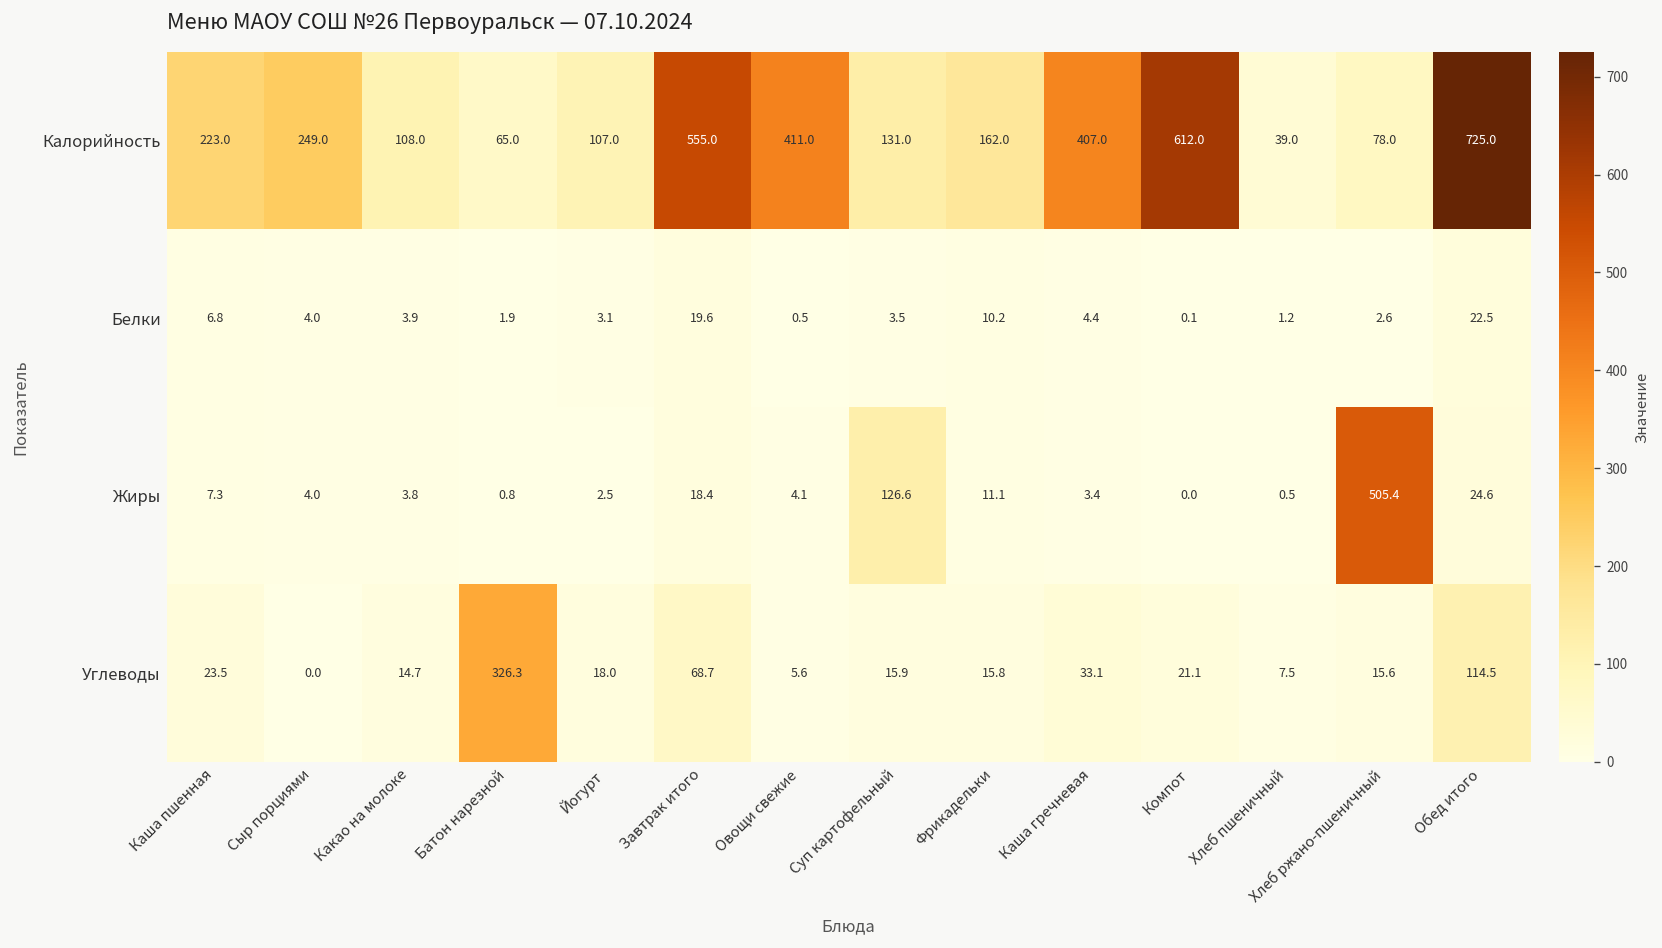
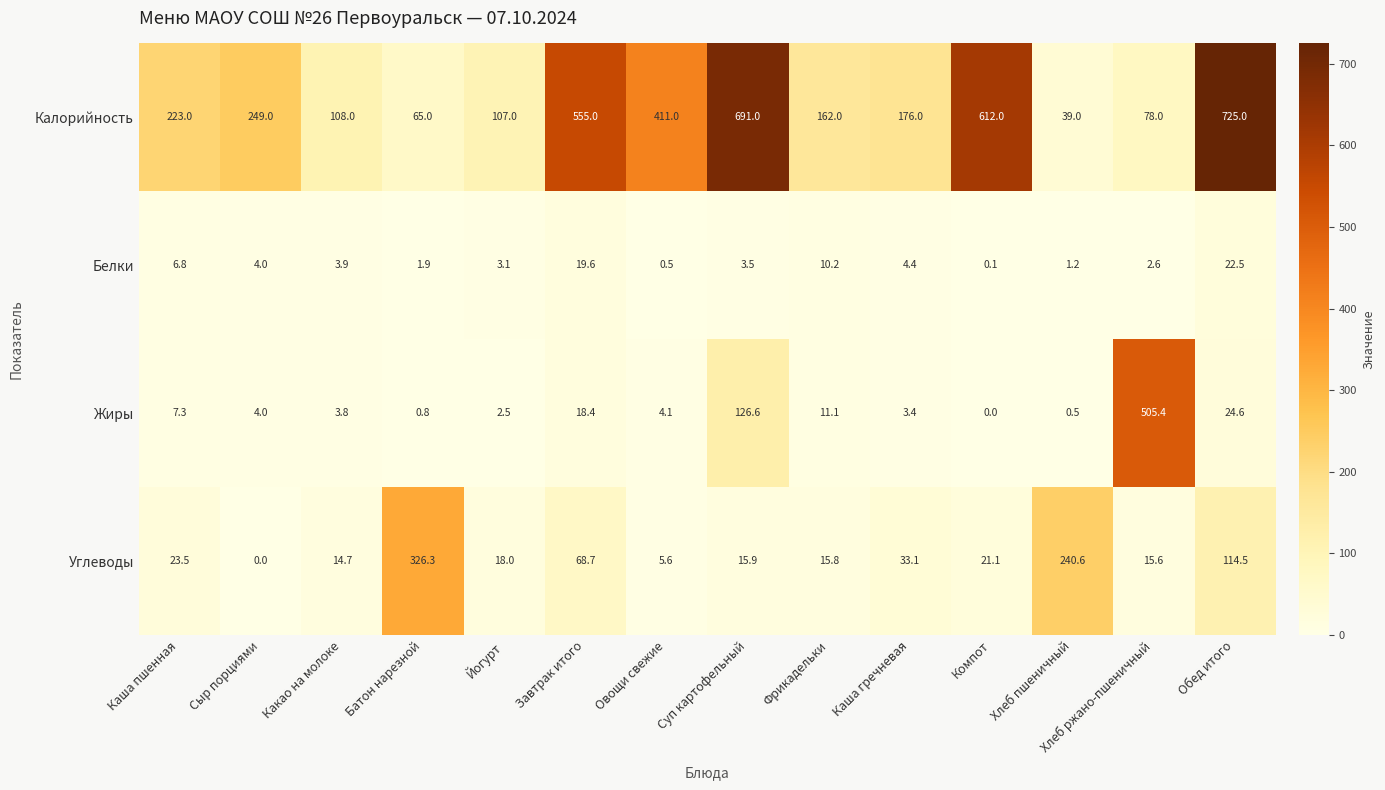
  {
    "Калорийность": {
      "Каша пшенная": 223.0,
      "Сыр порциями": 249.0,
      "Какао на молоке": 108.0,
      "Батон нарезной": 65.0,
      "Йогурт": 107.0,
      "Завтрак итого": 555.0,
      "Овощи свежие": 411.0,
-     "Суп картофельный": 131.0,
+     "Суп картофельный": 691.0,
      "Фрикадельки": 162.0,
-     "Каша гречневая": 407.0,
+     "Каша гречневая": 176.0,
      "Компот": 612.0,
      "Хлеб пшеничный": 39.0,
      "Хлеб ржано-пшеничный": 78.0,
      "Обед итого": 725.0
    },
    "Белки": {
      "Каша пшенная": 6.8,
      "Сыр порциями": 4.0,
      "Какао на молоке": 3.9,
      "Батон нарезной": 1.9,
      "Йогурт": 3.1,
      "Завтрак итого": 19.6,
      "Овощи свежие": 0.5,
      "Суп картофельный": 3.5,
      "Фрикадельки": 10.2,
      "Каша гречневая": 4.4,
      "Компот": 0.1,
      "Хлеб пшеничный": 1.2,
      "Хлеб ржано-пшеничный": 2.6,
      "Обед итого": 22.5
    },
    "Жиры": {
      "Каша пшенная": 7.3,
      "Сыр порциями": 4.0,
      "Какао на молоке": 3.8,
      "Батон нарезной": 0.8,
      "Йогурт": 2.5,
      "Завтрак итого": 18.4,
      "Овощи свежие": 4.1,
      "Суп картофельный": 126.6,
      "Фрикадельки": 11.1,
      "Каша гречневая": 3.4,
      "Компот": 0.0,
      "Хлеб пшеничный": 0.5,
      "Хлеб ржано-пшеничный": 505.4,
      "Обед итого": 24.6
    },
    "Углеводы": {
      "Каша пшенная": 23.5,
      "Сыр порциями": 0.0,
      "Какао на молоке": 14.7,
      "Батон нарезной": 326.3,
      "Йогурт": 18.0,
      "Завтрак итого": 68.7,
      "Овощи свежие": 5.6,
      "Суп картофельный": 15.9,
      "Фрикадельки": 15.8,
      "Каша гречневая": 33.1,
      "Компот": 21.1,
-     "Хлеб пшеничный": 7.5,
+     "Хлеб пшеничный": 240.6,
      "Хлеб ржано-пшеничный": 15.6,
      "Обед итого": 114.5
    }
  }
